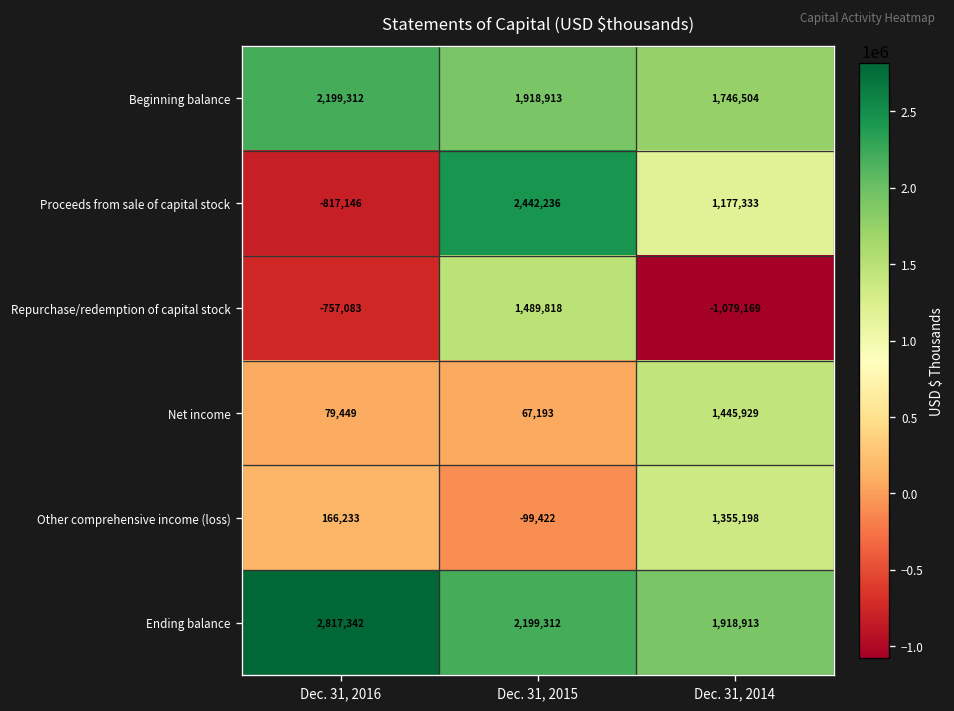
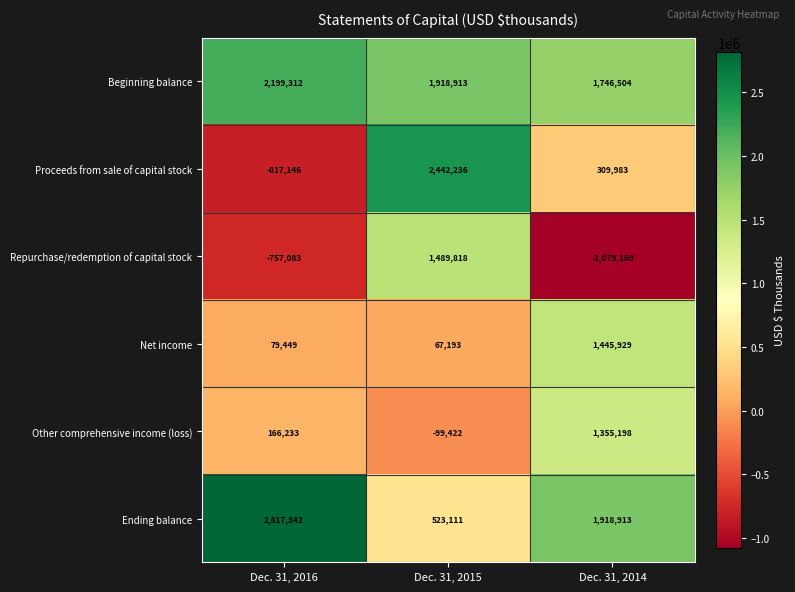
  {
    "Beginning balance": {
      "Dec. 31, 2016": "2,199,312",
      "Dec. 31, 2015": "1,918,913",
      "Dec. 31, 2014": "1,746,504"
    },
    "Proceeds from sale of capital stock": {
      "Dec. 31, 2016": "-817,146",
      "Dec. 31, 2015": "2,442,236",
-     "Dec. 31, 2014": "1,177,333"
+     "Dec. 31, 2014": "309,983"
    },
    "Repurchase/redemption of capital stock": {
      "Dec. 31, 2016": "-757,083",
      "Dec. 31, 2015": "1,489,818",
      "Dec. 31, 2014": "-1,079,169"
    },
    "Net income": {
      "Dec. 31, 2016": "79,449",
      "Dec. 31, 2015": "67,193",
      "Dec. 31, 2014": "1,445,929"
    },
    "Other comprehensive income (loss)": {
      "Dec. 31, 2016": "166,233",
      "Dec. 31, 2015": "-99,422",
      "Dec. 31, 2014": "1,355,198"
    },
    "Ending balance": {
      "Dec. 31, 2016": "2,817,342",
-     "Dec. 31, 2015": "2,199,312",
+     "Dec. 31, 2015": "523,111",
      "Dec. 31, 2014": "1,918,913"
    }
  }
